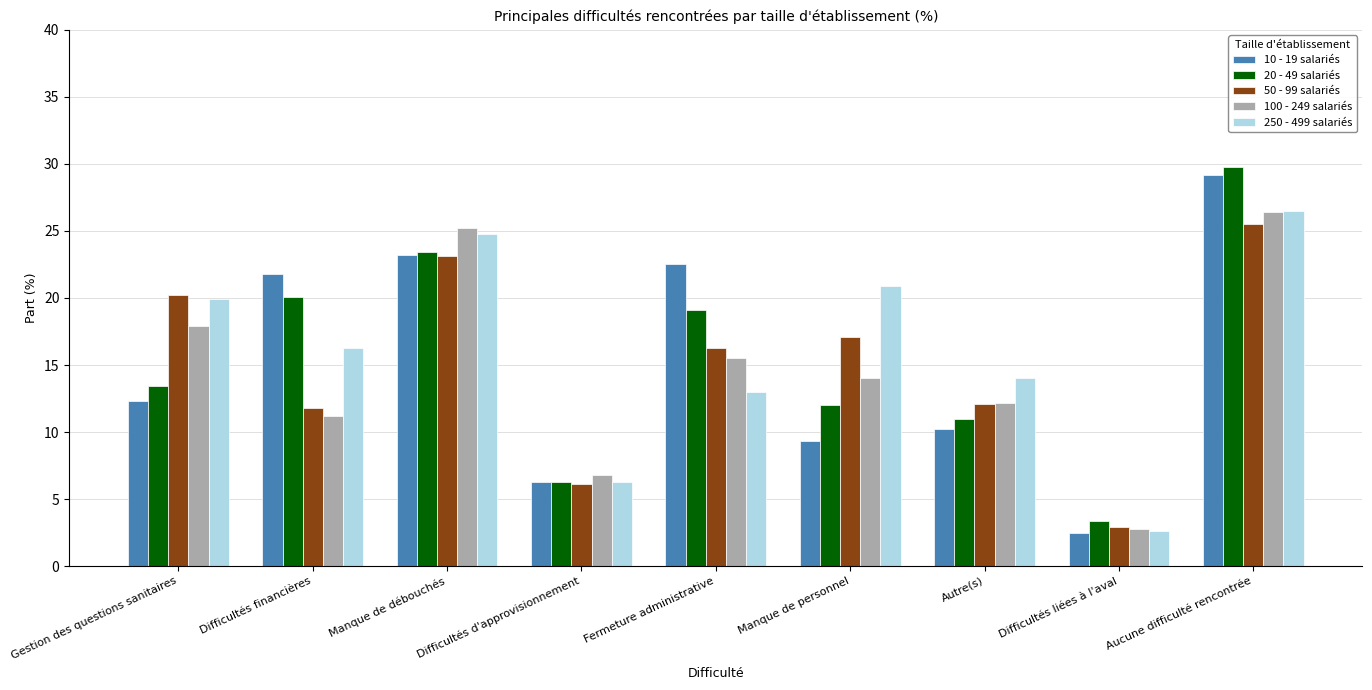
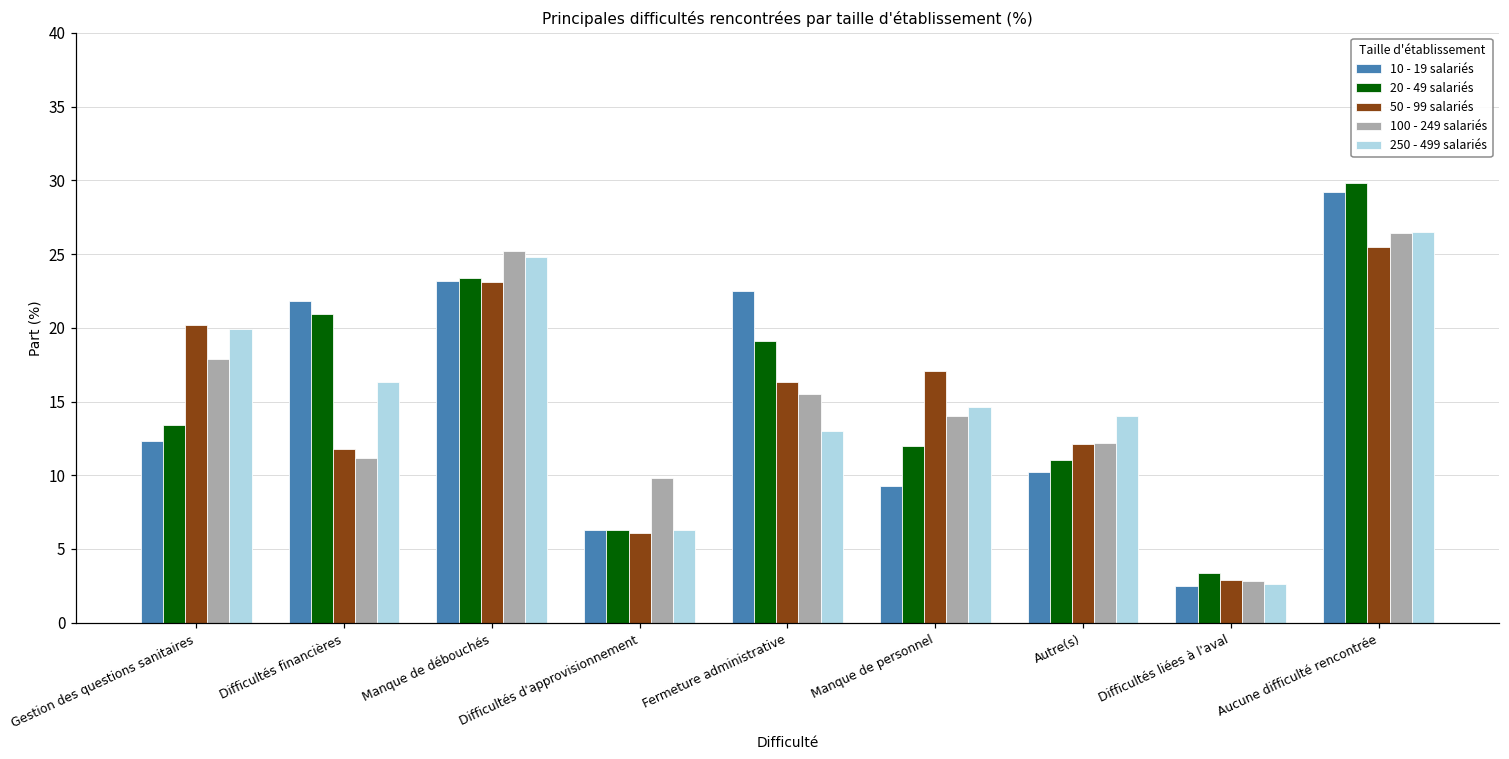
  {
    "10 - 19 salariés": {
      "Gestion des questions sanitaires": 12.3,
      "Difficultés financières": 21.8,
      "Manque de débouchés": 23.2,
      "Difficultés d'approvisionnement": 6.3,
      "Fermeture administrative": 22.5,
      "Manque de personnel": 9.3,
      "Autre(s)": 10.2,
      "Difficultés liées à l'aval": 2.5,
      "Aucune difficulté rencontrée": 29.2
    },
    "20 - 49 salariés": {
      "Gestion des questions sanitaires": 13.4,
-     "Difficultés financières": 20.1,
+     "Difficultés financières": 20.9,
      "Manque de débouchés": 23.4,
      "Difficultés d'approvisionnement": 6.3,
      "Fermeture administrative": 19.1,
      "Manque de personnel": 12.0,
      "Autre(s)": 11.0,
      "Difficultés liées à l'aval": 3.4,
      "Aucune difficulté rencontrée": 29.8
    },
    "50 - 99 salariés": {
      "Gestion des questions sanitaires": 20.2,
      "Difficultés financières": 11.8,
      "Manque de débouchés": 23.1,
      "Difficultés d'approvisionnement": 6.1,
      "Fermeture administrative": 16.3,
      "Manque de personnel": 17.1,
      "Autre(s)": 12.1,
      "Difficultés liées à l'aval": 2.9,
      "Aucune difficulté rencontrée": 25.5
    },
    "100 - 249 salariés": {
      "Gestion des questions sanitaires": 17.9,
      "Difficultés financières": 11.2,
      "Manque de débouchés": 25.2,
-     "Difficultés d'approvisionnement": 6.8,
+     "Difficultés d'approvisionnement": 9.8,
      "Fermeture administrative": 15.5,
      "Manque de personnel": 14.0,
      "Autre(s)": 12.2,
      "Difficultés liées à l'aval": 2.8,
      "Aucune difficulté rencontrée": 26.4
    },
    "250 - 499 salariés": {
      "Gestion des questions sanitaires": 19.9,
      "Difficultés financières": 16.3,
      "Manque de débouchés": 24.8,
      "Difficultés d'approvisionnement": 6.3,
      "Fermeture administrative": 13.0,
-     "Manque de personnel": 20.9,
+     "Manque de personnel": 14.6,
      "Autre(s)": 14.0,
      "Difficultés liées à l'aval": 2.6,
      "Aucune difficulté rencontrée": 26.5
    }
  }
